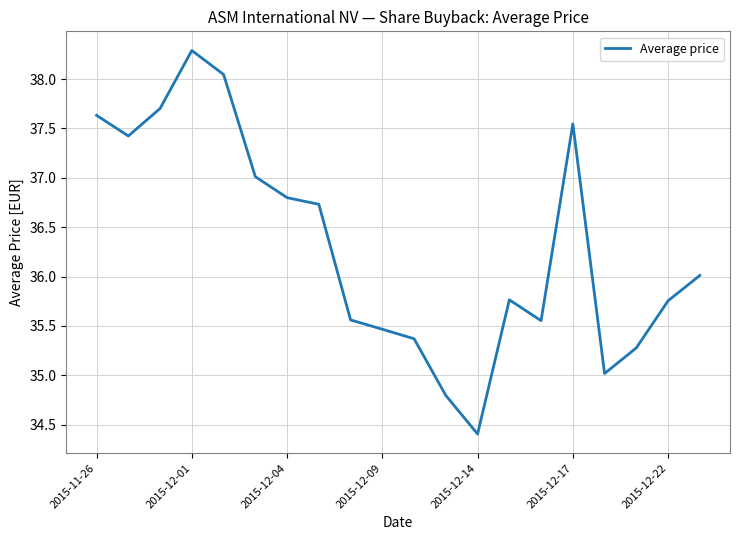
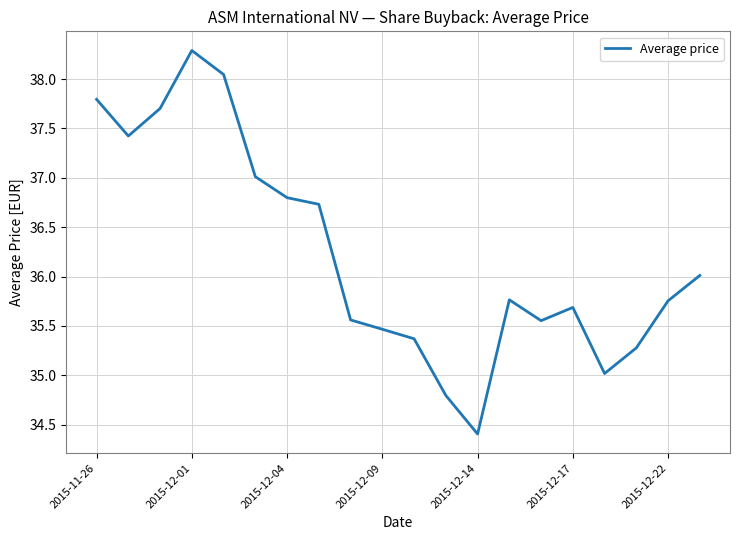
  {
-   "2015-11-26": 37.6,
+   "2015-11-26": 37.8,
    "2015-12-01": 38.3,
    "2015-12-04": 36.8,
    "2015-12-09": 35.5,
    "2015-12-14": 34.4,
-   "2015-12-17": 37.5,
+   "2015-12-17": 35.7,
    "2015-12-22": 35.8
  }
